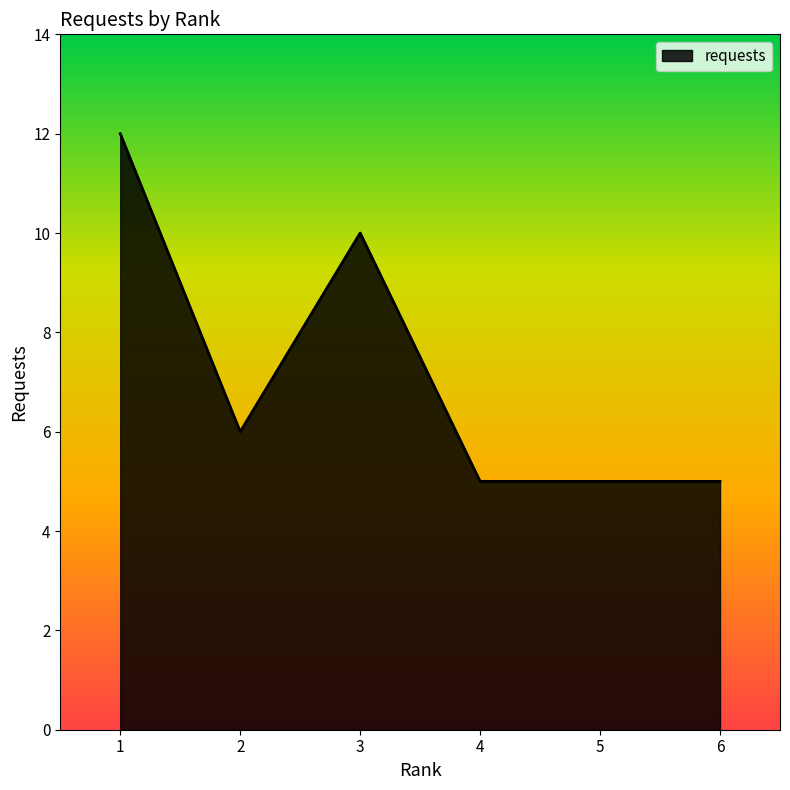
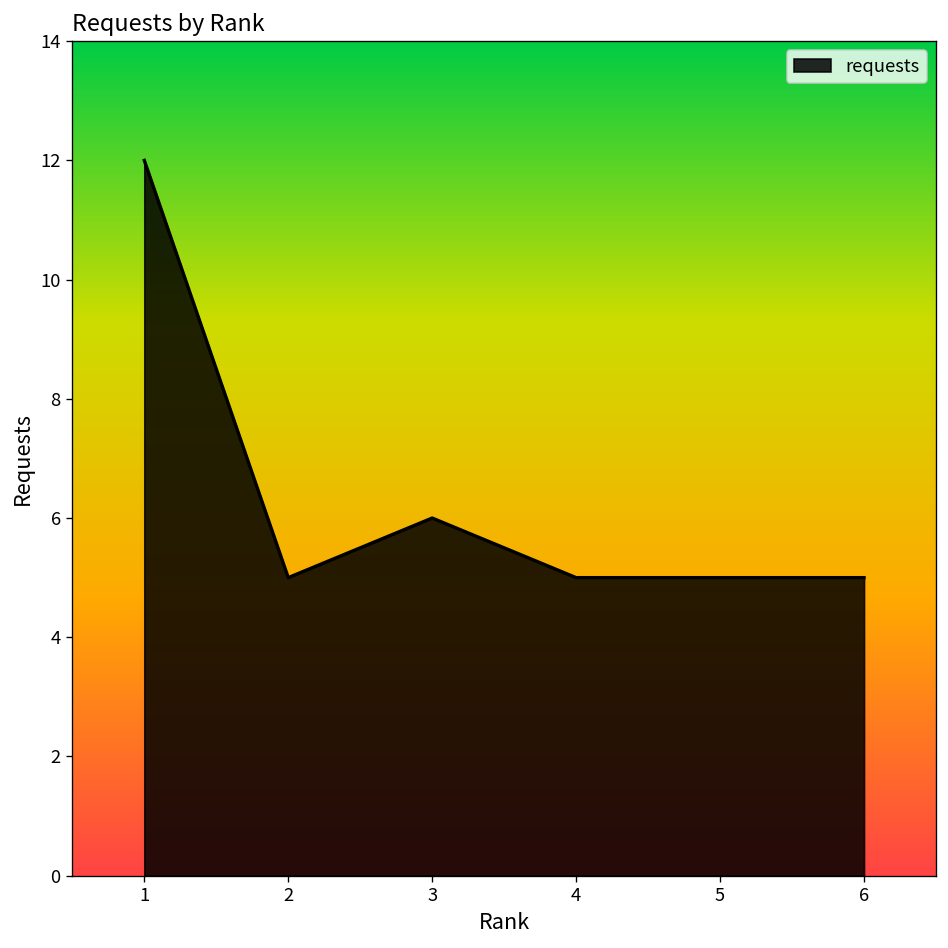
  {
    "1": 12,
-   "2": 6,
-   "3": 10,
+   "2": 5,
+   "3": 6,
    "4": 5,
    "5": 5,
    "6": 5
  }
